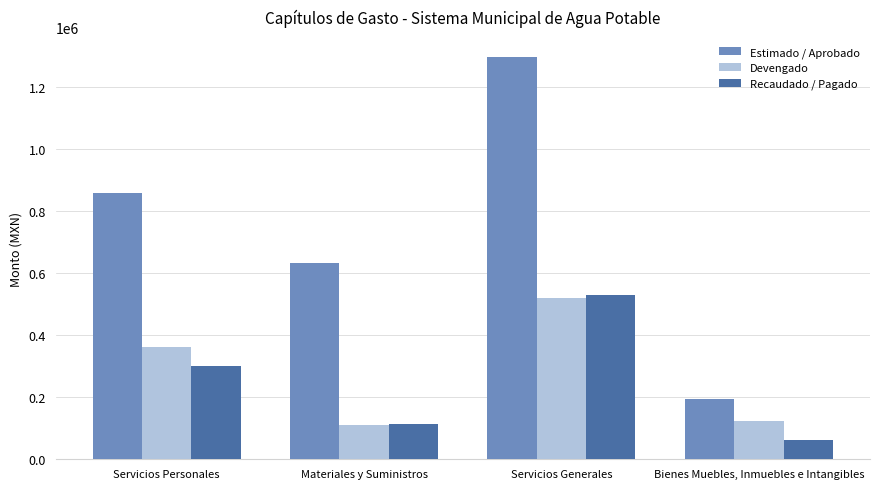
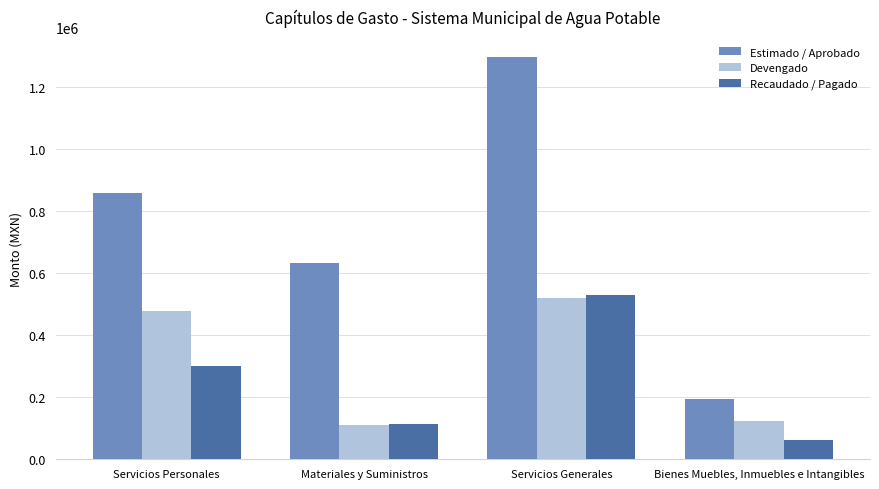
  {
    "Devengado": {
-     "Servicios Personales": 360000,
+     "Servicios Personales": 480000,
      "Materiales y Suministros": 110000,
      "Servicios Generales": 520000,
      "Bienes Muebles, Inmuebles e Intangibles": 120000
    }
  }
